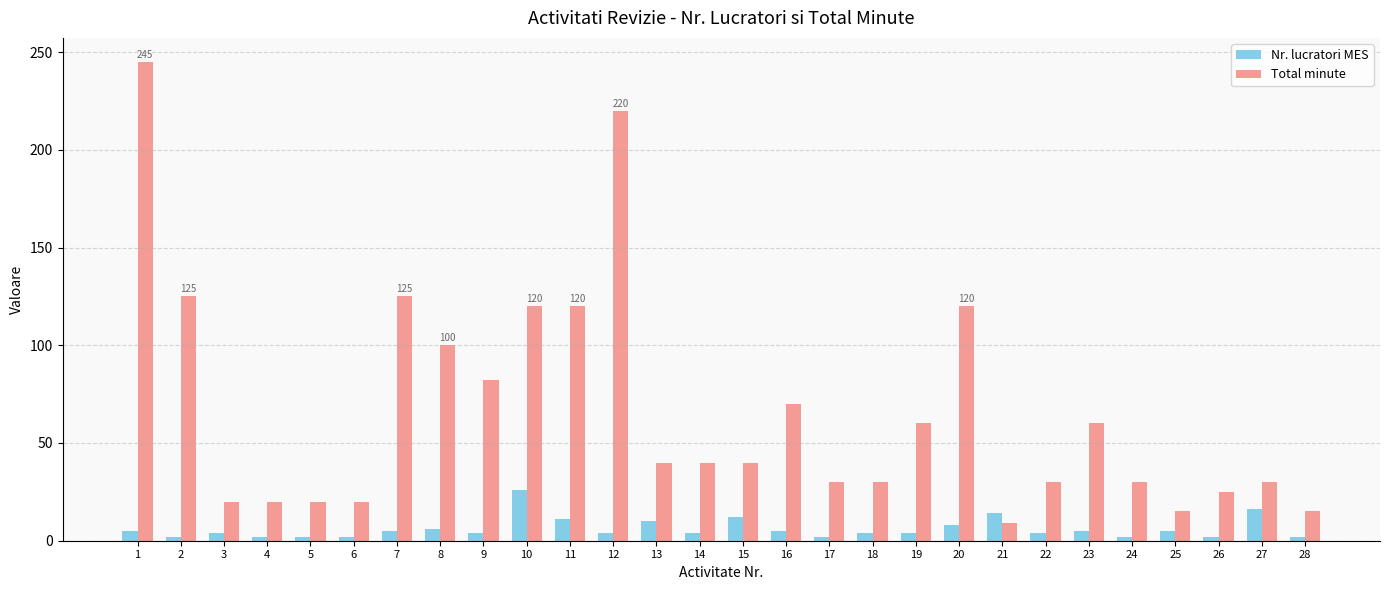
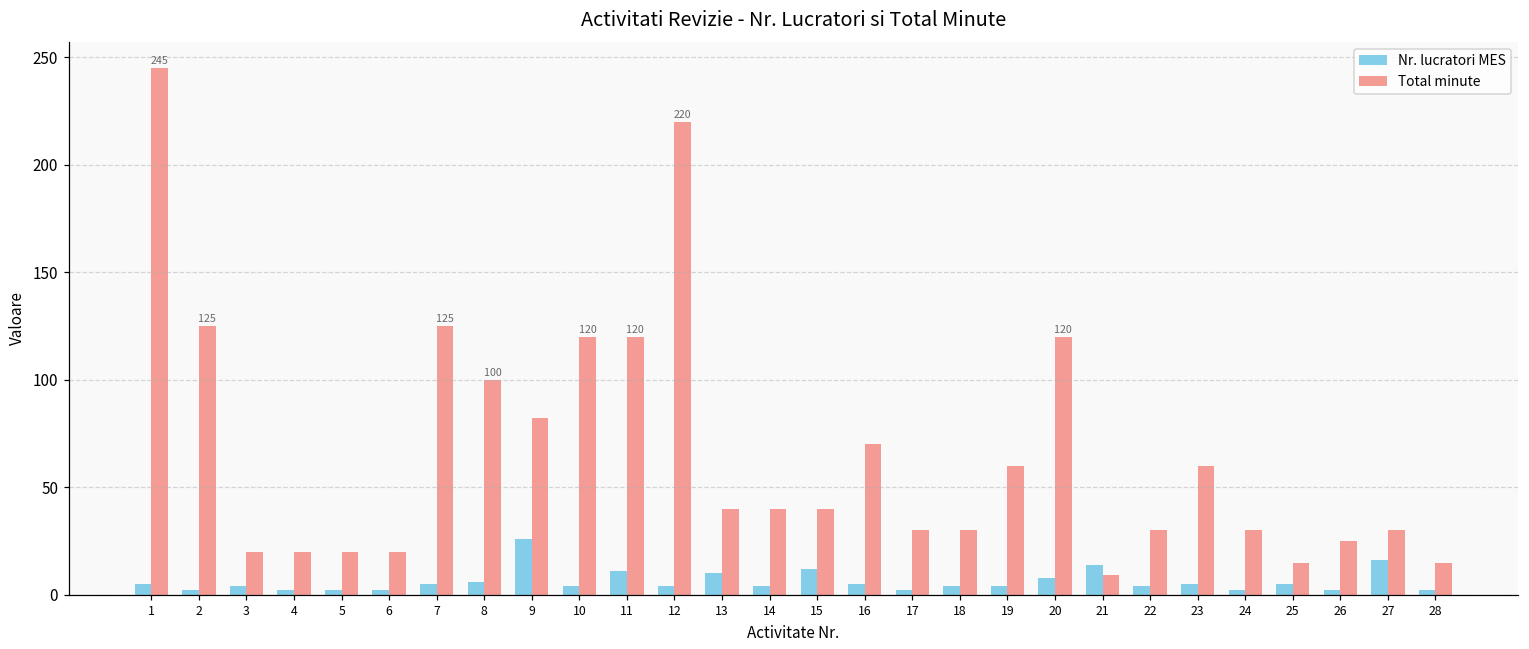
  {
    "Nr. lucratori MES": {
      "1": 5,
      "2": 2,
      "3": 4,
      "4": 2,
      "5": 2,
      "6": 2,
      "7": 5,
      "8": 6,
-     "9": 4,
-     "10": 26,
+     "9": 26,
+     "10": 4,
      "11": 11,
      "12": 4,
      "13": 10,
      "14": 4,
      "15": 12,
      "16": 5,
      "17": 2,
      "18": 4,
      "19": 4,
      "20": 8,
      "21": 14,
      "22": 4,
      "23": 5,
      "24": 2,
      "25": 5,
      "26": 2,
      "27": 16,
      "28": 2
    },
    "Total minute": {
      "1": 245,
      "2": 125,
      "7": 125,
      "8": 100,
      "10": 120,
      "11": 120,
      "12": 220,
      "20": 120
    }
  }
